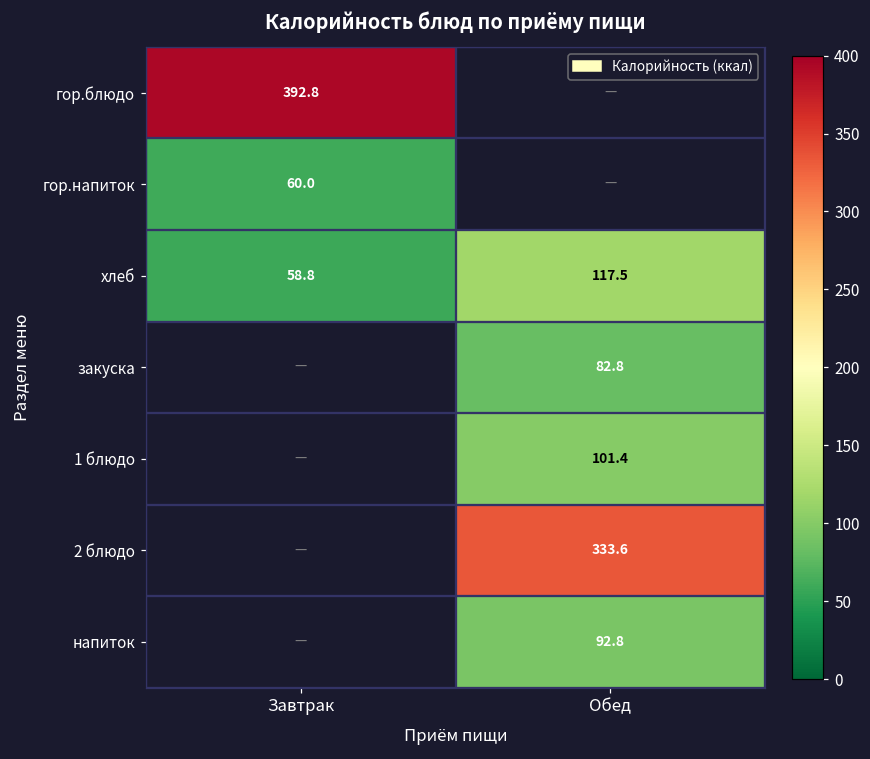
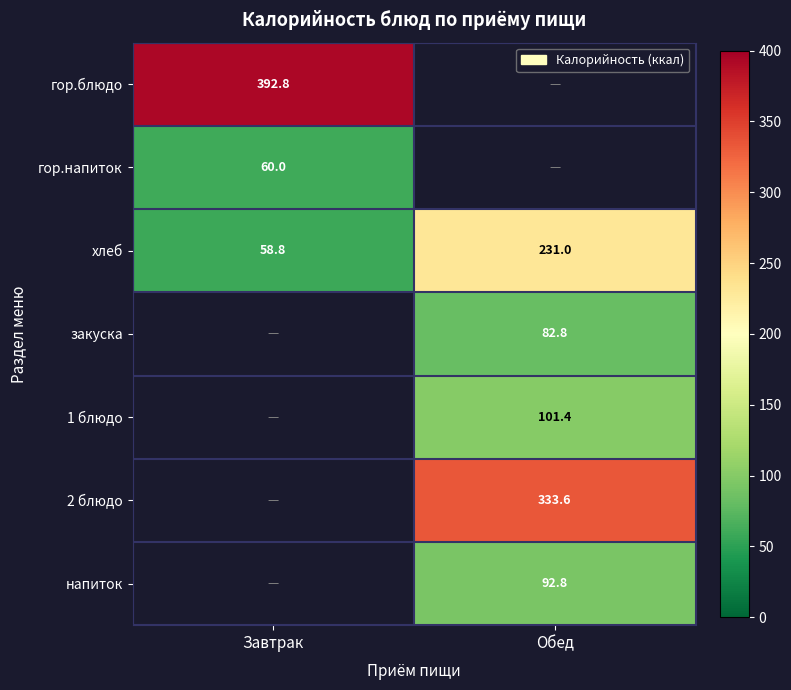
  {
    "гор.блюдо": {
      "Завтрак": 392.8
    },
    "гор.напиток": {
      "Завтрак": 60.0
    },
    "хлеб": {
      "Завтрак": 58.8,
-     "Обед": 117.5
+     "Обед": 231.0
    },
    "закуска": {
      "Обед": 82.8
    },
    "1 блюдо": {
      "Обед": 101.4
    },
    "2 блюдо": {
      "Обед": 333.6
    },
    "напиток": {
      "Обед": 92.8
    }
  }
